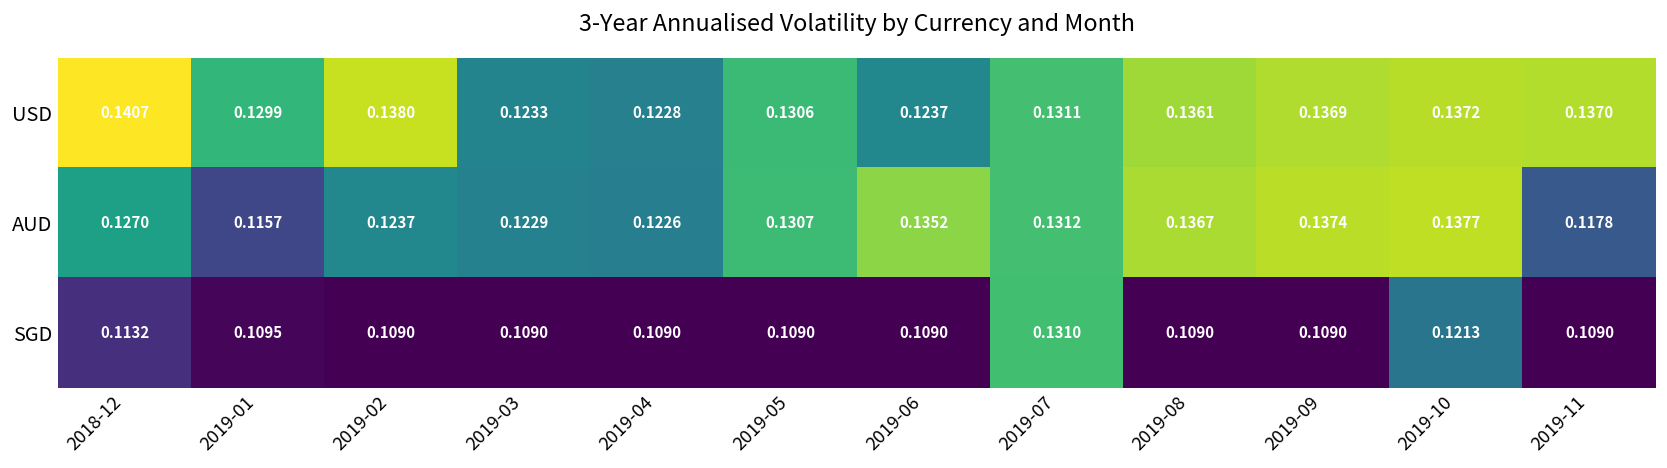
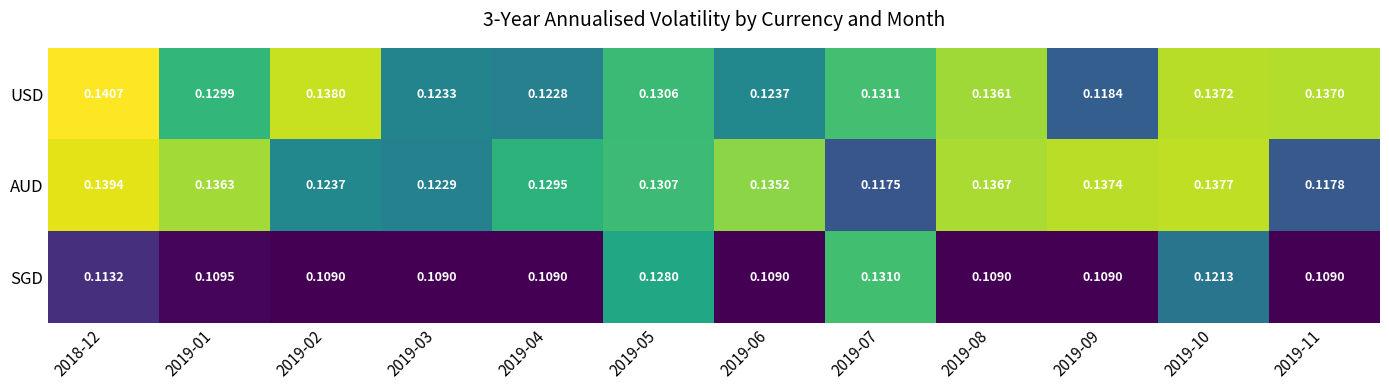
  {
    "USD": {
      "2018-12": 0.1407,
      "2019-01": 0.1299,
      "2019-02": 0.1380,
      "2019-03": 0.1233,
      "2019-04": 0.1228,
      "2019-05": 0.1306,
      "2019-06": 0.1237,
      "2019-07": 0.1311,
      "2019-08": 0.1361,
-     "2019-09": 0.1369,
+     "2019-09": 0.1184,
      "2019-10": 0.1372,
      "2019-11": 0.1370
    },
    "AUD": {
-     "2018-12": 0.1270,
-     "2019-01": 0.1157,
+     "2018-12": 0.1394,
+     "2019-01": 0.1363,
      "2019-02": 0.1237,
      "2019-03": 0.1229,
-     "2019-04": 0.1226,
+     "2019-04": 0.1295,
      "2019-05": 0.1307,
      "2019-06": 0.1352,
-     "2019-07": 0.1312,
+     "2019-07": 0.1175,
      "2019-08": 0.1367,
      "2019-09": 0.1374,
      "2019-10": 0.1377,
      "2019-11": 0.1178
    },
    "SGD": {
      "2018-12": 0.1132,
      "2019-01": 0.1095,
      "2019-02": 0.1090,
      "2019-03": 0.1090,
      "2019-04": 0.1090,
-     "2019-05": 0.1090,
+     "2019-05": 0.1280,
      "2019-06": 0.1090,
      "2019-07": 0.1310,
      "2019-08": 0.1090,
      "2019-09": 0.1090,
      "2019-10": 0.1213,
      "2019-11": 0.1090
    }
  }
